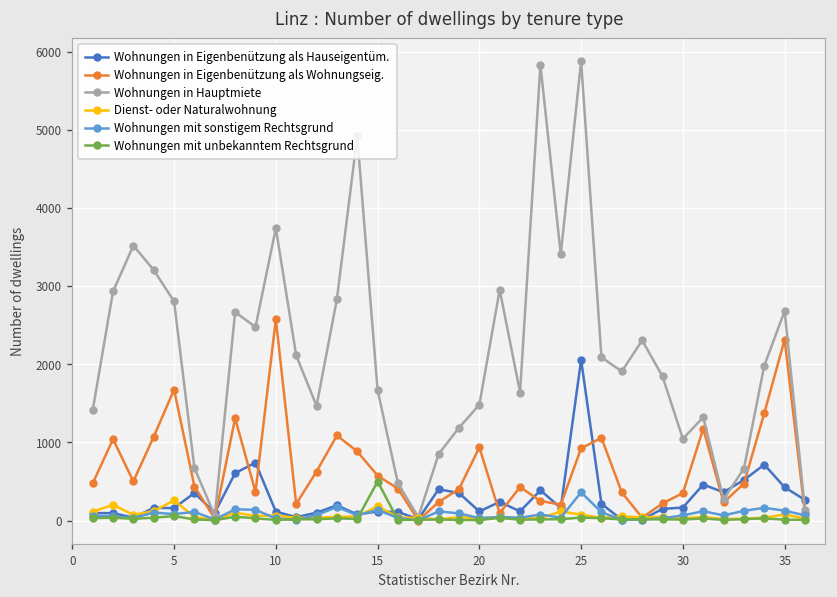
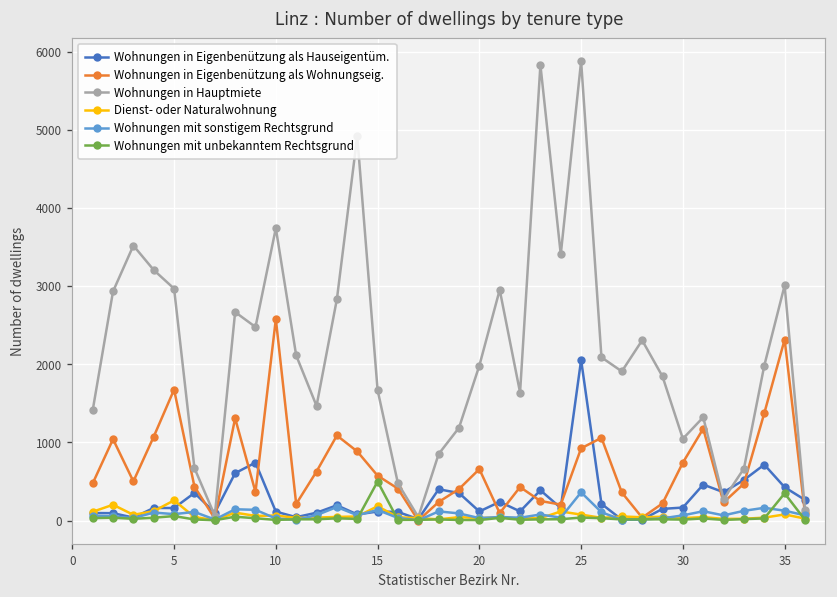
  {
    "Wohnungen in Eigenbenützung als Wohnungseig.": {
      "5": 1700,
      "10": 2600,
      "15": 600,
-     "20": 900,
+     "20": 700,
      "25": 900,
-     "30": 400,
+     "30": 700,
      "35": 2300
    },
    "Wohnungen in Hauptmiete": {
-     "5": 2800,
+     "5": 3000,
      "10": 3700,
      "15": 1700,
-     "20": 1500,
+     "20": 2000,
      "25": 5900,
      "30": 1000,
-     "35": 2700
+     "35": 3000
    },
    "Dienst- oder Naturalwohnung": {
      "5": 300,
      "15": 200,
      "35": 100
    },
    "Wohnungen mit unbekanntem Rechtsgrund": {
      "15": 500,
-     "35": 0
+     "35": 300
    }
  }
